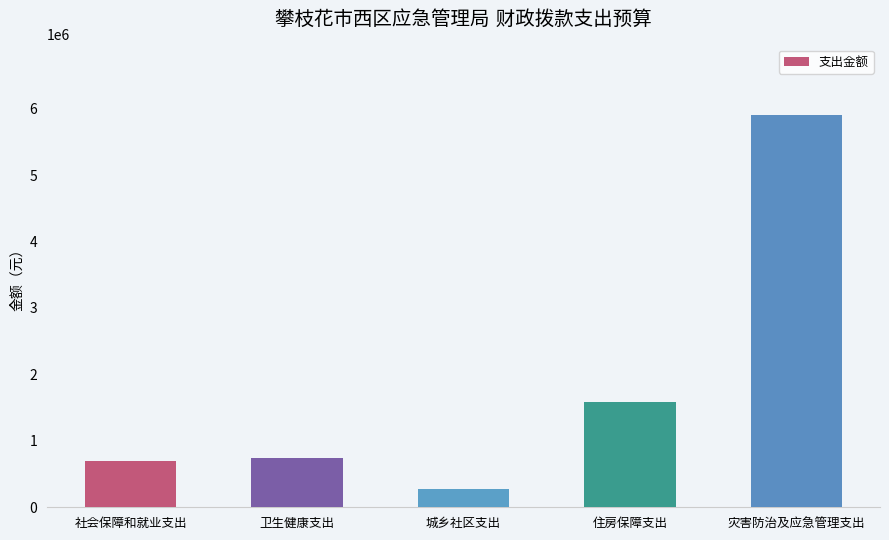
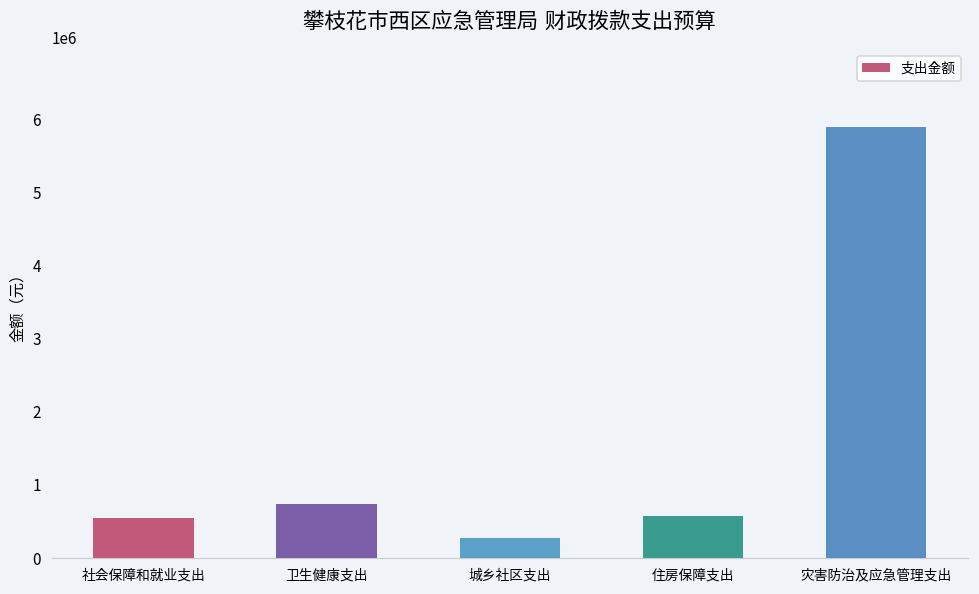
  {
-   "社会保障和就业支出": 700000,
+   "社会保障和就业支出": 500000,
    "卫生健康支出": 700000,
    "城乡社区支出": 300000,
-   "住房保障支出": 1600000,
+   "住房保障支出": 600000,
    "灾害防治及应急管理支出": 5900000
  }
